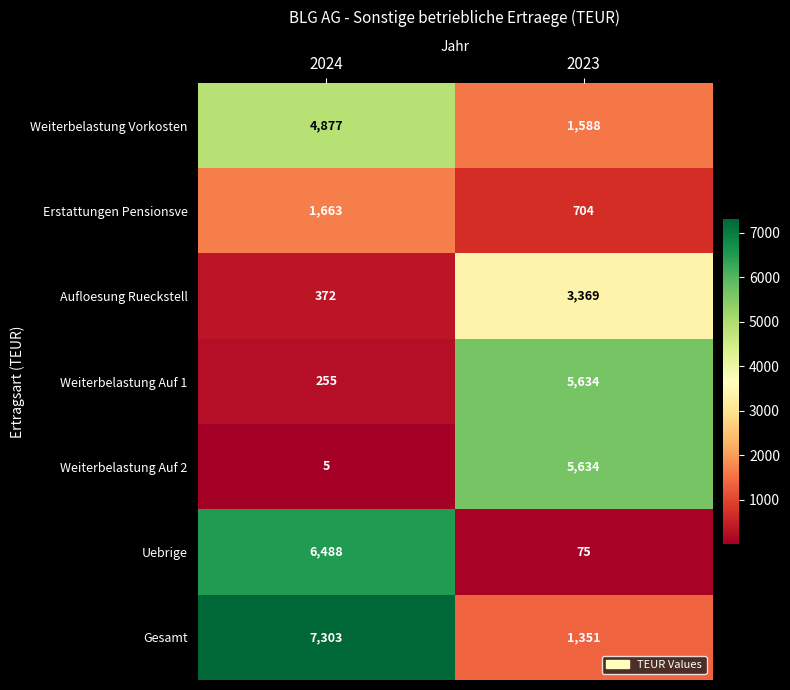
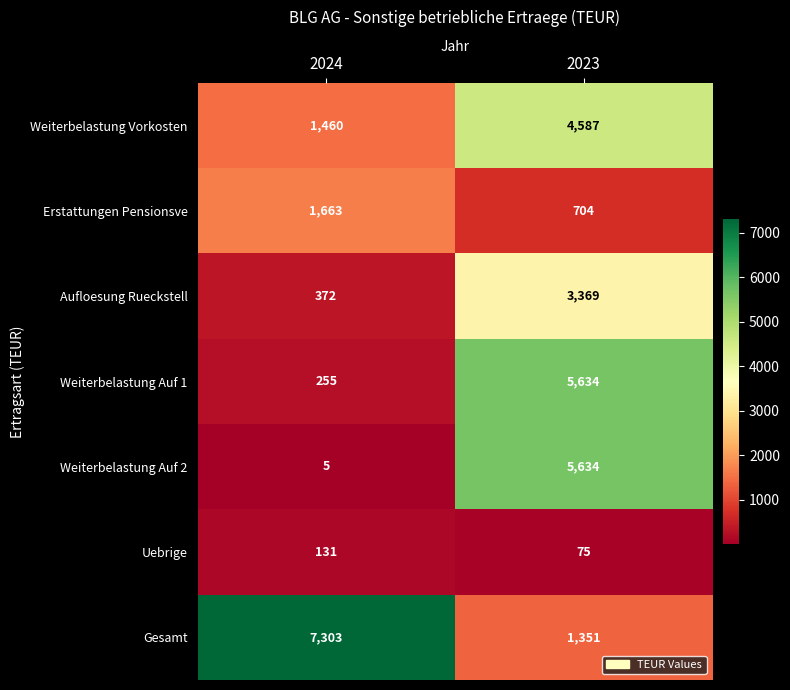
  {
    "Weiterbelastung Vorkosten": {
-     "2024": "4,877",
-     "2023": "1,588"
+     "2024": "1,460",
+     "2023": "4,587"
    },
    "Erstattungen Pensionsve": {
      "2024": "1,663",
      "2023": "704"
    },
    "Aufloesung Rueckstell": {
      "2024": "372",
      "2023": "3,369"
    },
    "Weiterbelastung Auf 1": {
      "2024": "255",
      "2023": "5,634"
    },
    "Weiterbelastung Auf 2": {
      "2024": "5",
      "2023": "5,634"
    },
    "Uebrige": {
-     "2024": "6,488",
+     "2024": "131",
      "2023": "75"
    },
    "Gesamt": {
      "2024": "7,303",
      "2023": "1,351"
    }
  }
